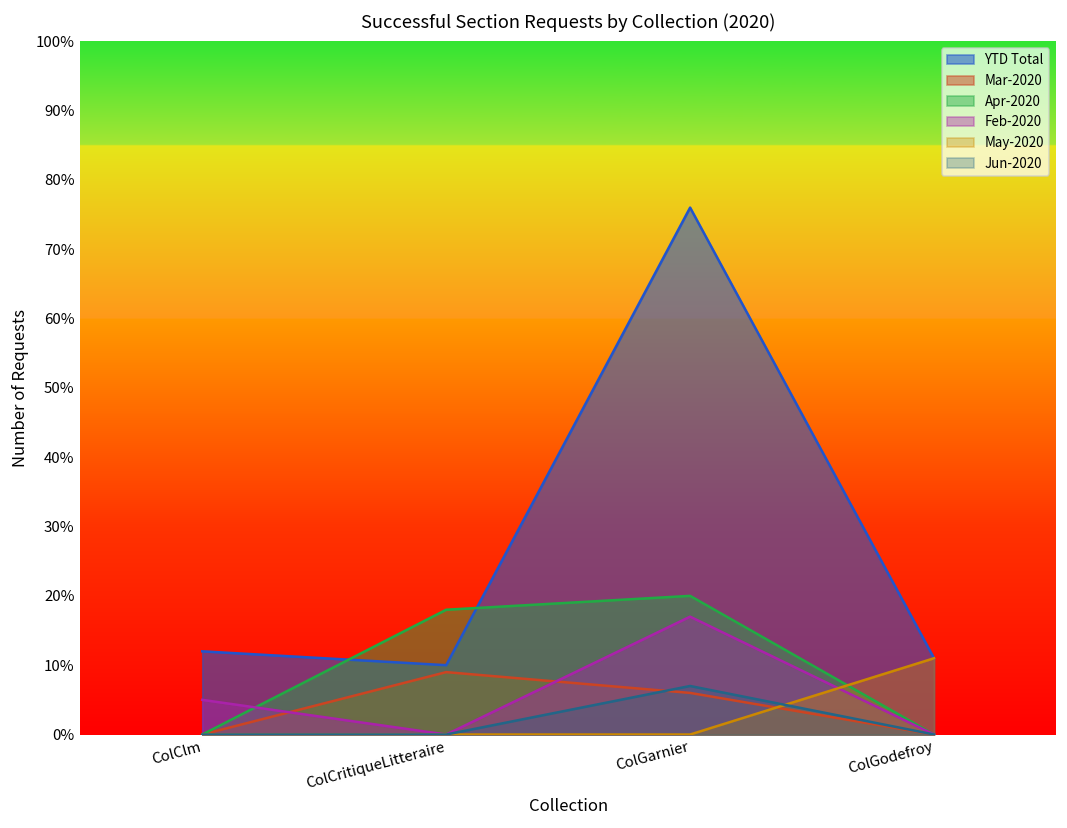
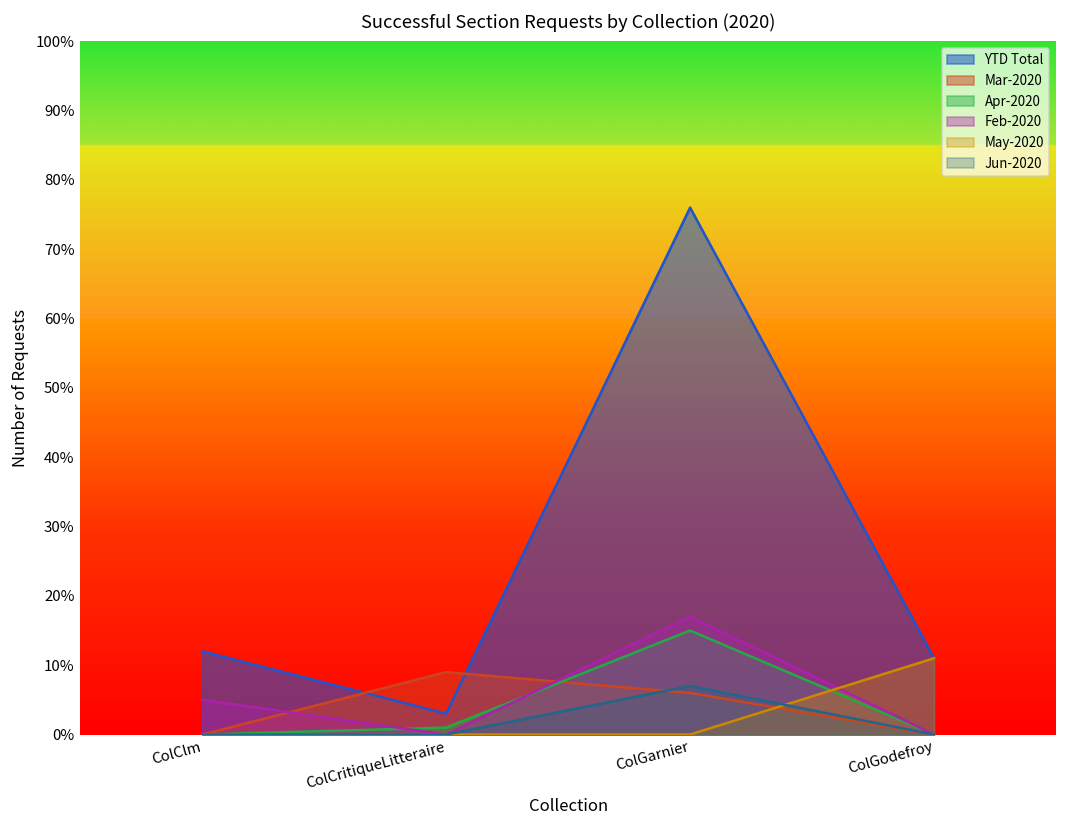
  {
    "YTD Total": {
      "ColClm": "12%",
-     "ColCritiqueLitteraire": "10%",
+     "ColCritiqueLitteraire": "3%",
      "ColGarnier": "76%"
    },
    "Mar-2020": {
      "ColCritiqueLitteraire": "9%",
      "ColGarnier": "6%"
    },
    "Apr-2020": {
-     "ColCritiqueLitteraire": "18%",
-     "ColGarnier": "20%"
+     "ColCritiqueLitteraire": "1%",
+     "ColGarnier": "15%"
    },
    "Feb-2020": {
      "ColClm": "5%",
      "ColGarnier": "17%"
    },
    "May-2020": {
      "ColGarnier": "0%"
    },
    "Jun-2020": {
      "ColGarnier": "7%"
    }
  }
